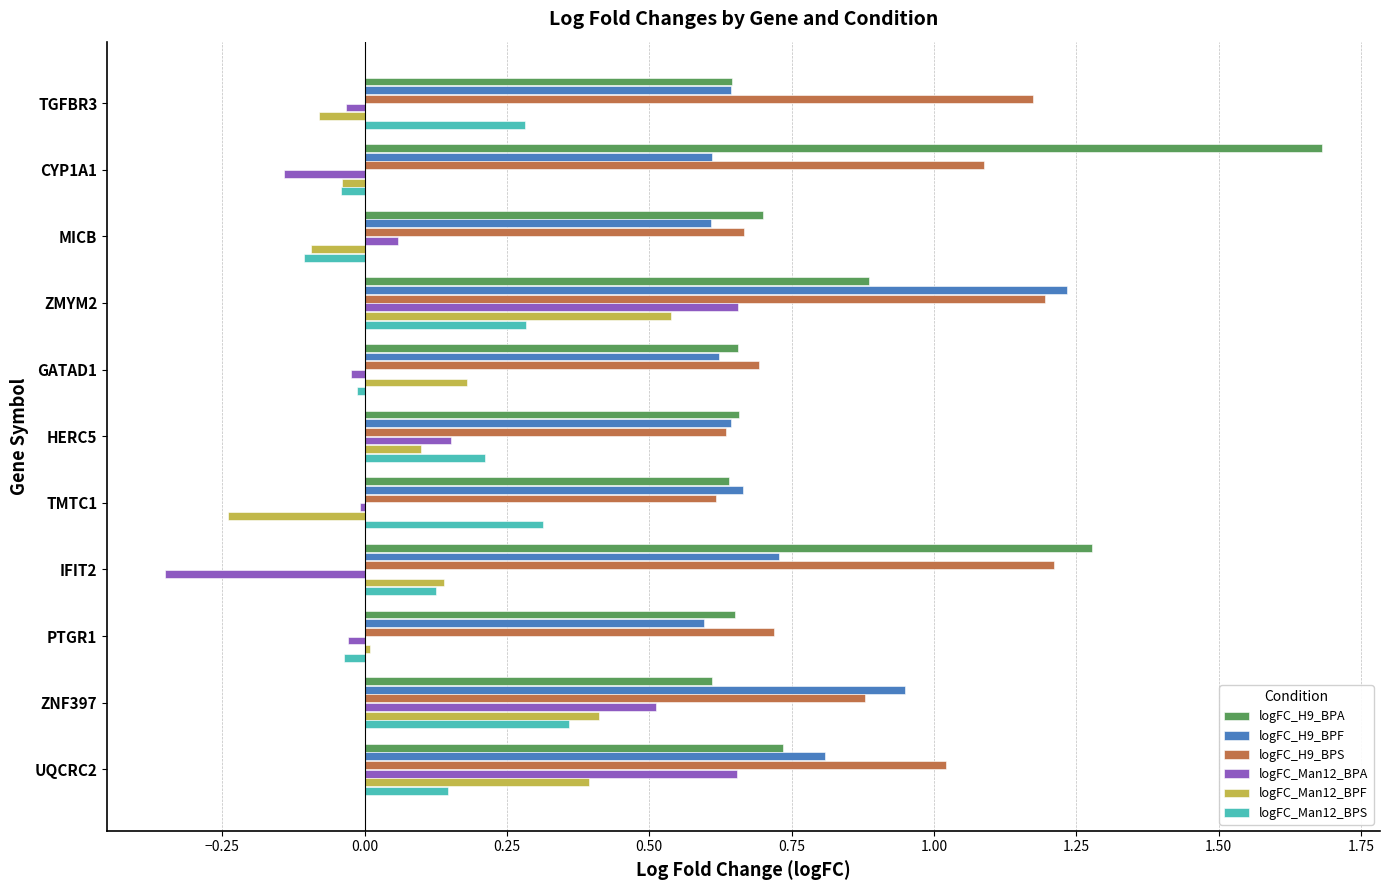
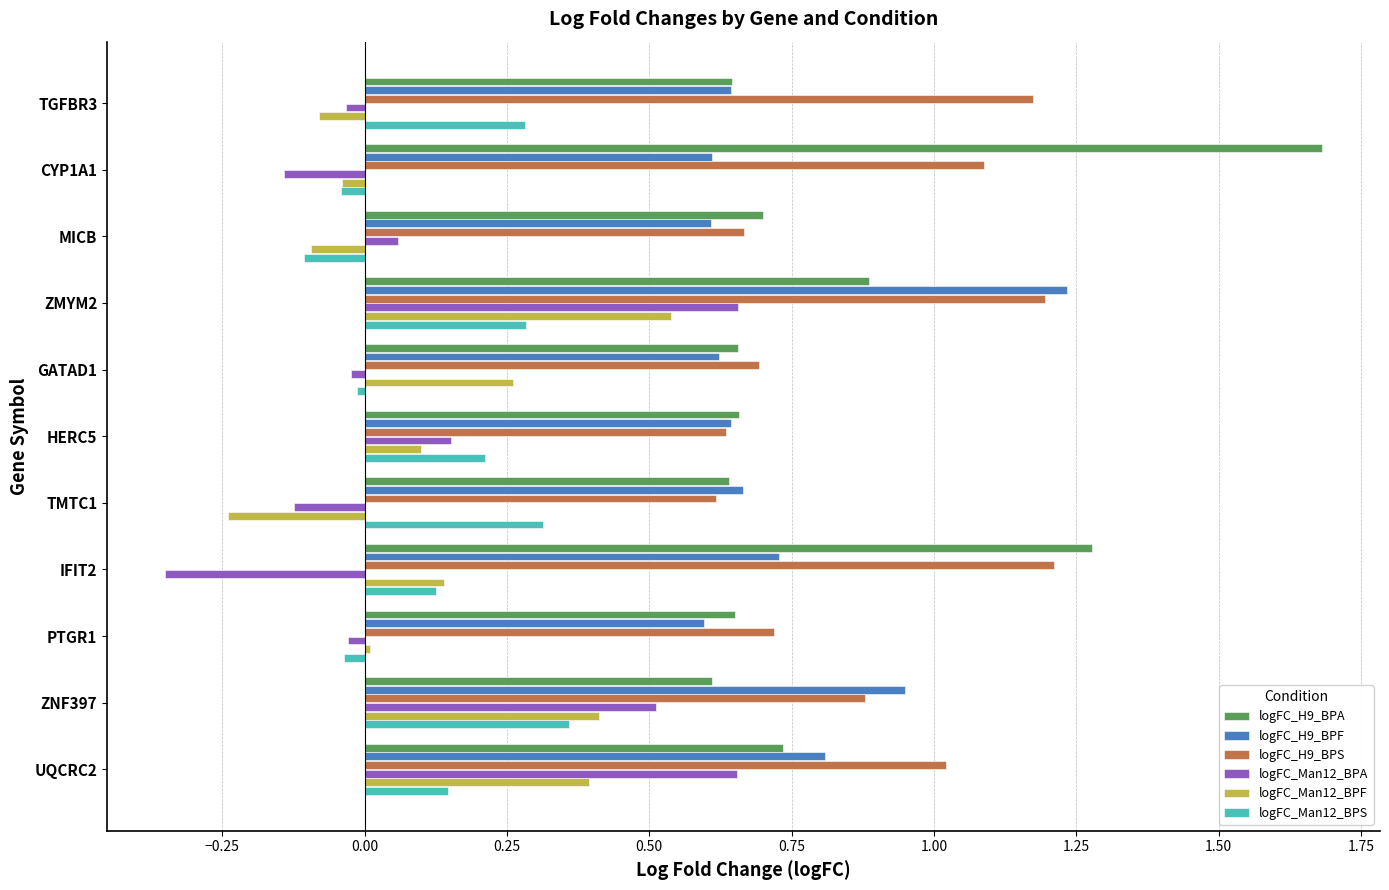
  {
    "logFC_H9_BPA": {
      "TGFBR3": 0.64,
      "CYP1A1": 1.68,
      "MICB": 0.70,
      "ZMYM2": 0.89,
      "GATAD1": 0.66,
      "HERC5": 0.66,
      "TMTC1": 0.64,
      "IFIT2": 1.28,
      "PTGR1": 0.65,
      "ZNF397": 0.61,
      "UQCRC2": 0.73
    },
    "logFC_H9_BPF": {
      "TGFBR3": 0.64,
      "CYP1A1": 0.61,
      "MICB": 0.61,
      "ZMYM2": 1.23,
      "GATAD1": 0.62,
      "HERC5": 0.64,
      "TMTC1": 0.66,
      "IFIT2": 0.73,
      "PTGR1": 0.60,
      "ZNF397": 0.95,
      "UQCRC2": 0.81
    },
    "logFC_H9_BPS": {
      "TGFBR3": 1.17,
      "CYP1A1": 1.09,
      "MICB": 0.67,
      "ZMYM2": 1.19,
      "GATAD1": 0.69,
      "HERC5": 0.63,
      "TMTC1": 0.62,
      "IFIT2": 1.21,
      "PTGR1": 0.72,
      "ZNF397": 0.88,
      "UQCRC2": 1.02
    },
    "logFC_Man12_BPA": {
      "TGFBR3": -0.03,
      "CYP1A1": -0.14,
      "MICB": 0.06,
      "ZMYM2": 0.66,
      "GATAD1": -0.02,
      "HERC5": 0.15,
-     "TMTC1": -0.01,
+     "TMTC1": -0.12,
      "IFIT2": -0.35,
      "PTGR1": -0.03,
      "ZNF397": 0.51,
      "UQCRC2": 0.65
    },
    "logFC_Man12_BPF": {
      "TGFBR3": -0.08,
      "CYP1A1": -0.04,
      "MICB": -0.09,
      "ZMYM2": 0.54,
-     "GATAD1": 0.18,
+     "GATAD1": 0.26,
      "HERC5": 0.10,
      "TMTC1": -0.24,
      "IFIT2": 0.14,
      "PTGR1": 0.01,
      "ZNF397": 0.41,
      "UQCRC2": 0.39
    },
    "logFC_Man12_BPS": {
      "TGFBR3": 0.28,
      "CYP1A1": -0.04,
      "MICB": -0.11,
      "ZMYM2": 0.28,
      "GATAD1": -0.01,
      "HERC5": 0.21,
      "TMTC1": 0.31,
      "IFIT2": 0.13,
      "PTGR1": -0.04,
      "ZNF397": 0.36,
      "UQCRC2": 0.15
    }
  }
